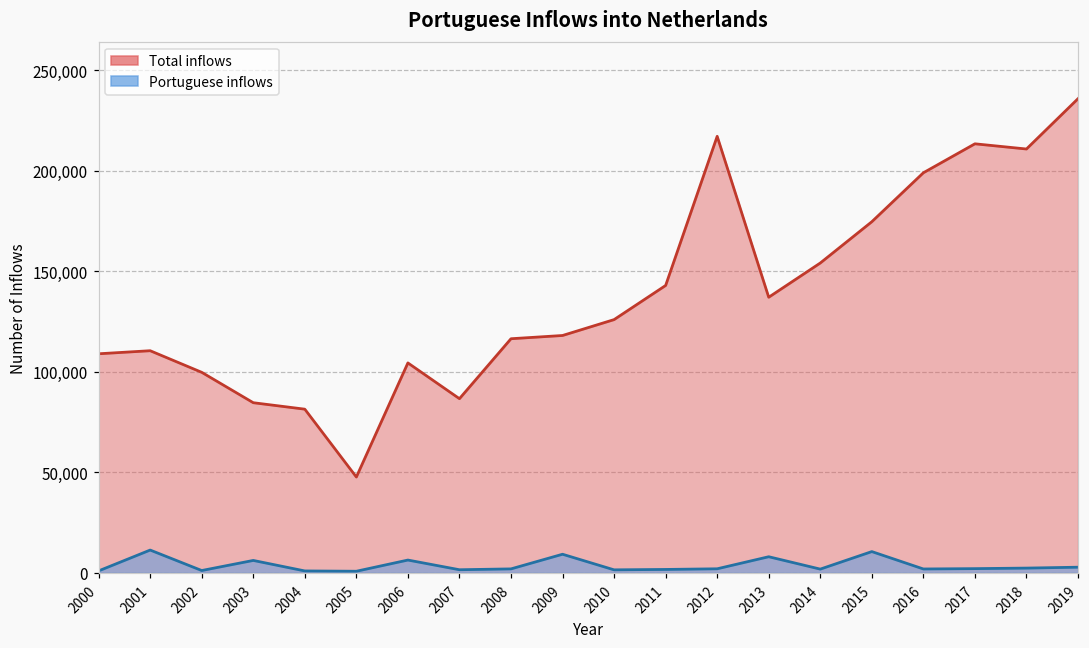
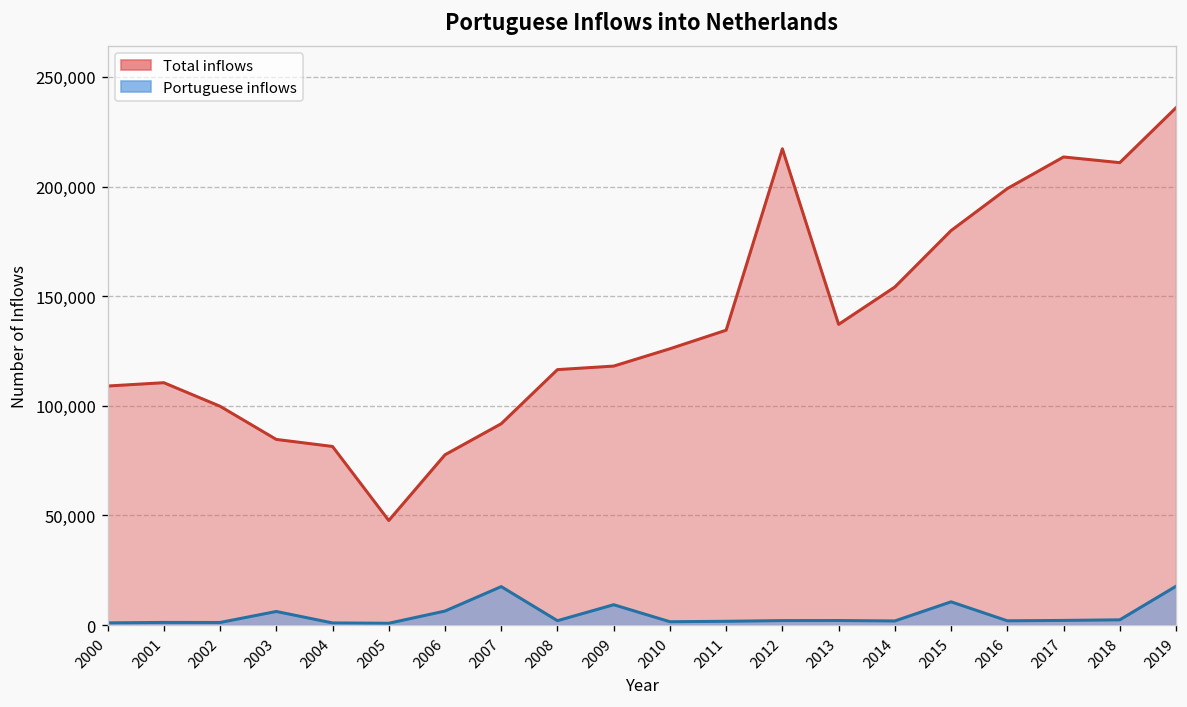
  {
    "Total inflows": {
      "2000": "109,000",
      "2001": "111,000",
      "2002": "100,000",
      "2003": "85,000",
      "2004": "81,000",
      "2005": "48,000",
-     "2006": "104,000",
-     "2007": "87,000",
+     "2006": "78,000",
+     "2007": "92,000",
      "2008": "117,000",
      "2009": "118,000",
      "2010": "126,000",
-     "2011": "143,000",
+     "2011": "135,000",
      "2012": "217,000",
      "2013": "137,000",
      "2014": "154,000",
-     "2015": "175,000",
+     "2015": "180,000",
      "2016": "199,000",
      "2017": "214,000",
      "2018": "211,000",
      "2019": "236,000"
    },
    "Portuguese inflows": {
      "2000": "1,000",
-     "2001": "11,000",
+     "2001": "1,000",
      "2002": "1,000",
      "2003": "6,000",
      "2004": "1,000",
      "2005": "1,000",
      "2006": "6,000",
-     "2007": "2,000",
+     "2007": "18,000",
      "2008": "2,000",
      "2009": "9,000",
      "2010": "2,000",
      "2011": "2,000",
      "2012": "2,000",
-     "2013": "8,000",
+     "2013": "2,000",
      "2014": "2,000",
      "2015": "11,000",
      "2016": "2,000",
      "2017": "2,000",
      "2018": "2,000",
-     "2019": "3,000"
+     "2019": "18,000"
    }
  }
